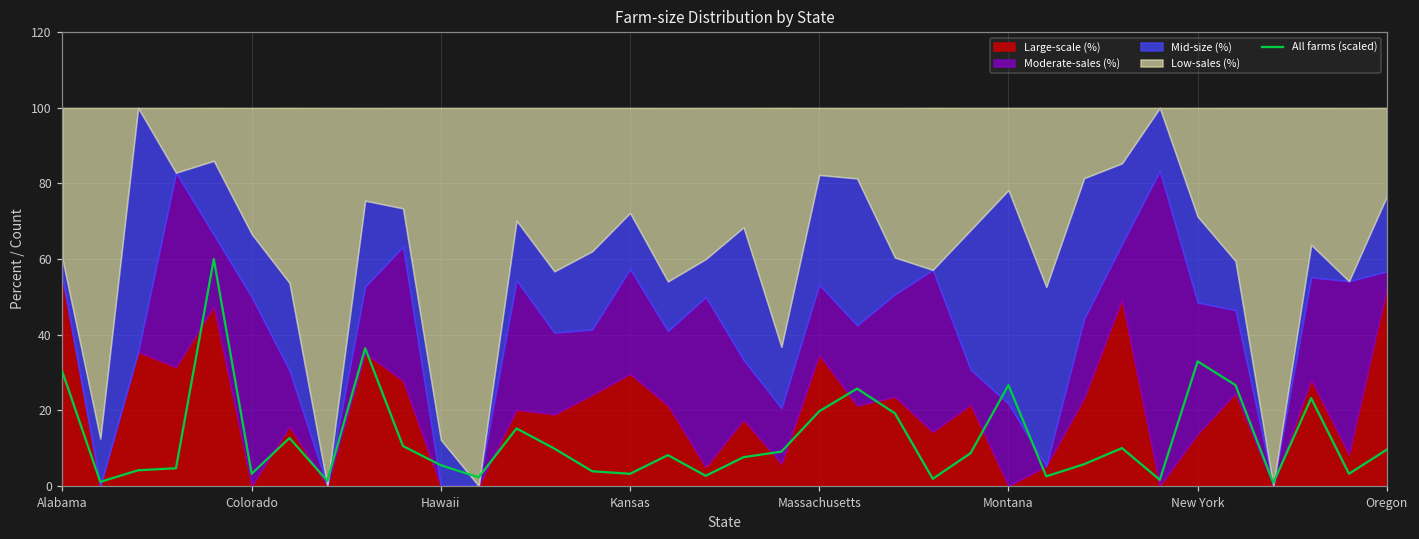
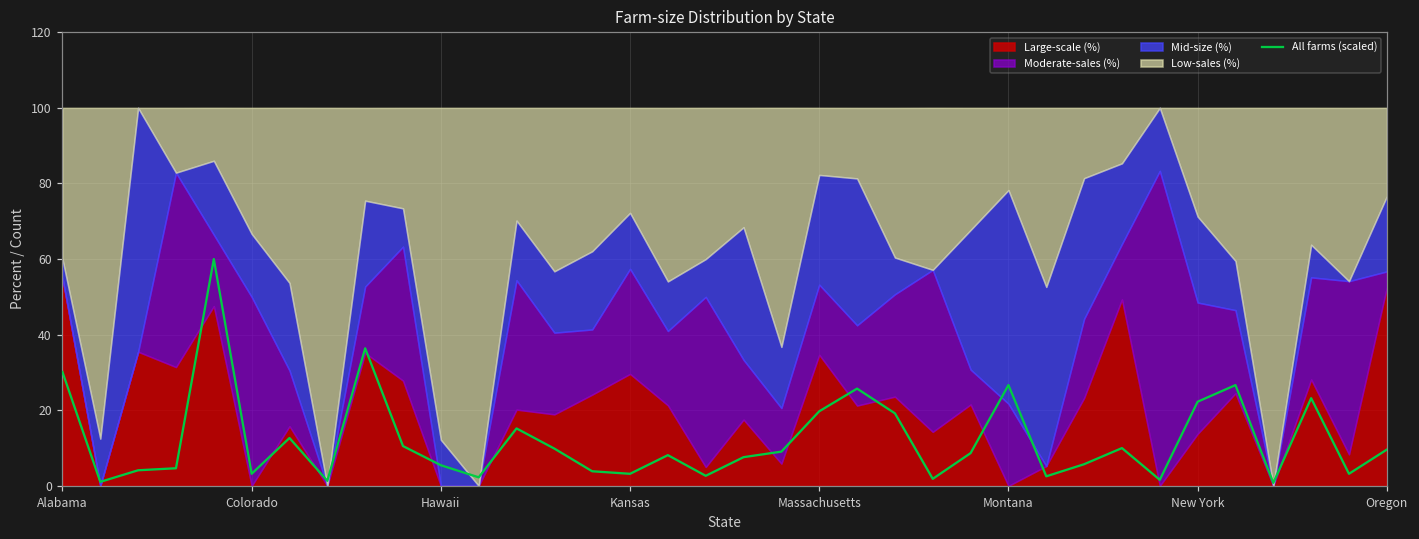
  {
    "All farms (scaled)": {
      "Alabama": 30,
      "Colorado": 3,
      "Hawaii": 5,
      "Kansas": 3,
      "Massachusetts": 20,
      "Montana": 27,
-     "New York": 33,
+     "New York": 22,
      "Oregon": 10
    },
    "Large-scale (%)": {
      "Colorado": 0,
      "Kansas": 30,
      "Massachusetts": 35,
      "Montana": 0,
      "New York": 14,
      "Oregon": 52
    },
    "Moderate-sales (%)": {
      "Colorado": 50,
      "Kansas": 28,
      "Massachusetts": 19,
      "Montana": 22,
      "New York": 35,
      "Oregon": 4
    },
    "Mid-size (%)": {
      "Alabama": 5,
      "Colorado": 17,
      "Hawaii": 12,
      "Kansas": 15,
      "Massachusetts": 29,
      "Montana": 57,
      "New York": 23,
      "Oregon": 20
    },
    "Low-sales (%)": {
      "Alabama": 40,
      "Colorado": 33,
      "Hawaii": 88,
      "Kansas": 28,
      "Massachusetts": 18,
      "Montana": 22,
      "New York": 29,
      "Oregon": 23
    }
  }
